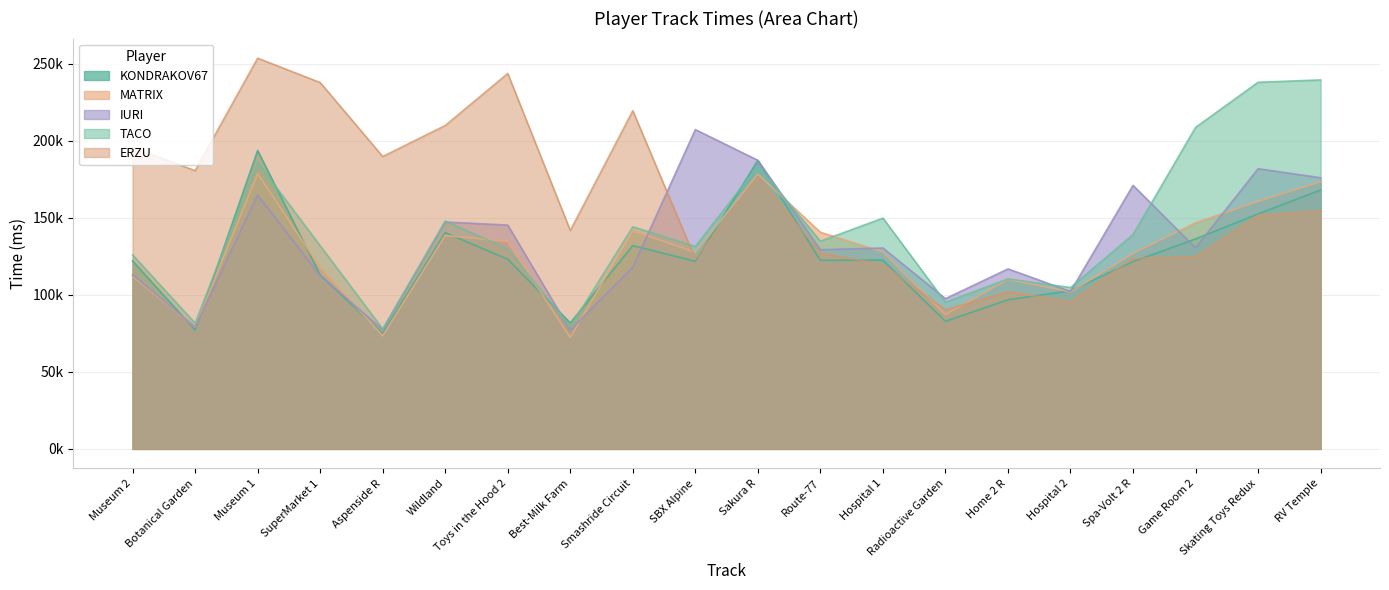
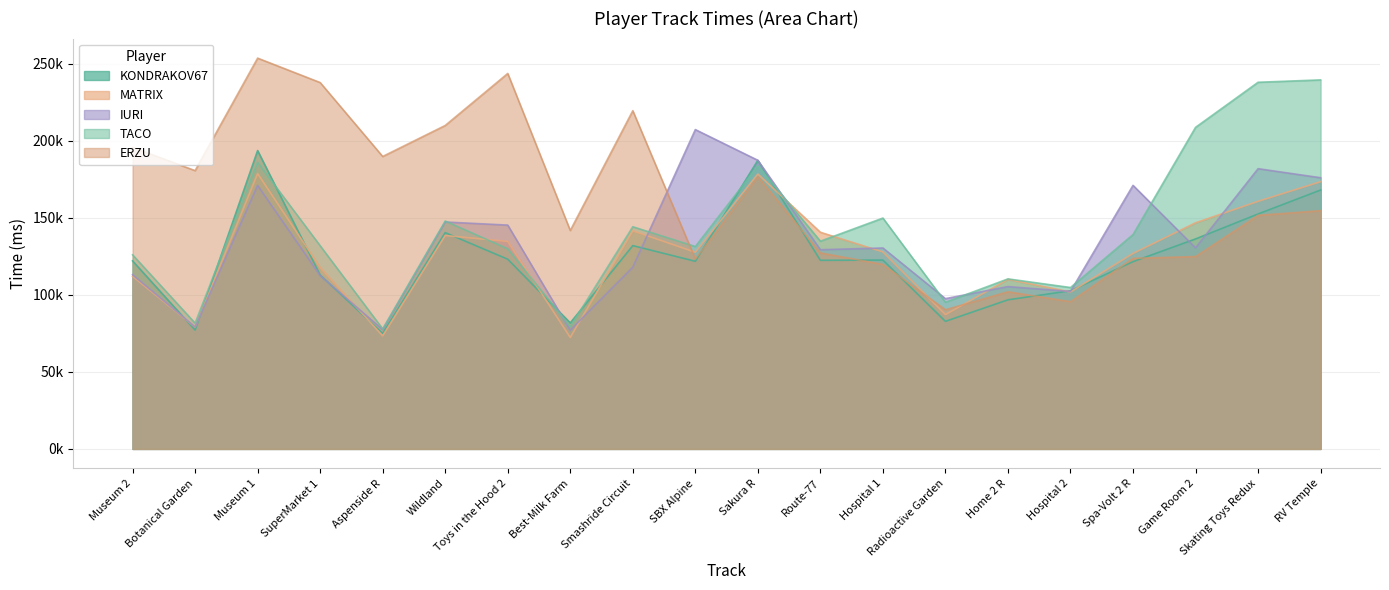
  {
    "IURI": {
-     "Museum 1": 165000,
+     "Museum 1": 171000,
      "Toys in the Hood 2": 145000,
      "Best-Milk Farm": 77000,
      "Smashride Circuit": 118000,
      "SBX Alpine": 207000,
      "Route-77": 129000,
      "Hospital 1": 130000,
      "Radioactive Garden": 98000,
-     "Home 2 R": 117000,
+     "Home 2 R": 105000,
      "Spa-Volt 2 R": 171000,
      "Game Room 2": 130000,
      "Skating Toys Redux": 182000,
      "RV Temple": 176000
    }
  }
